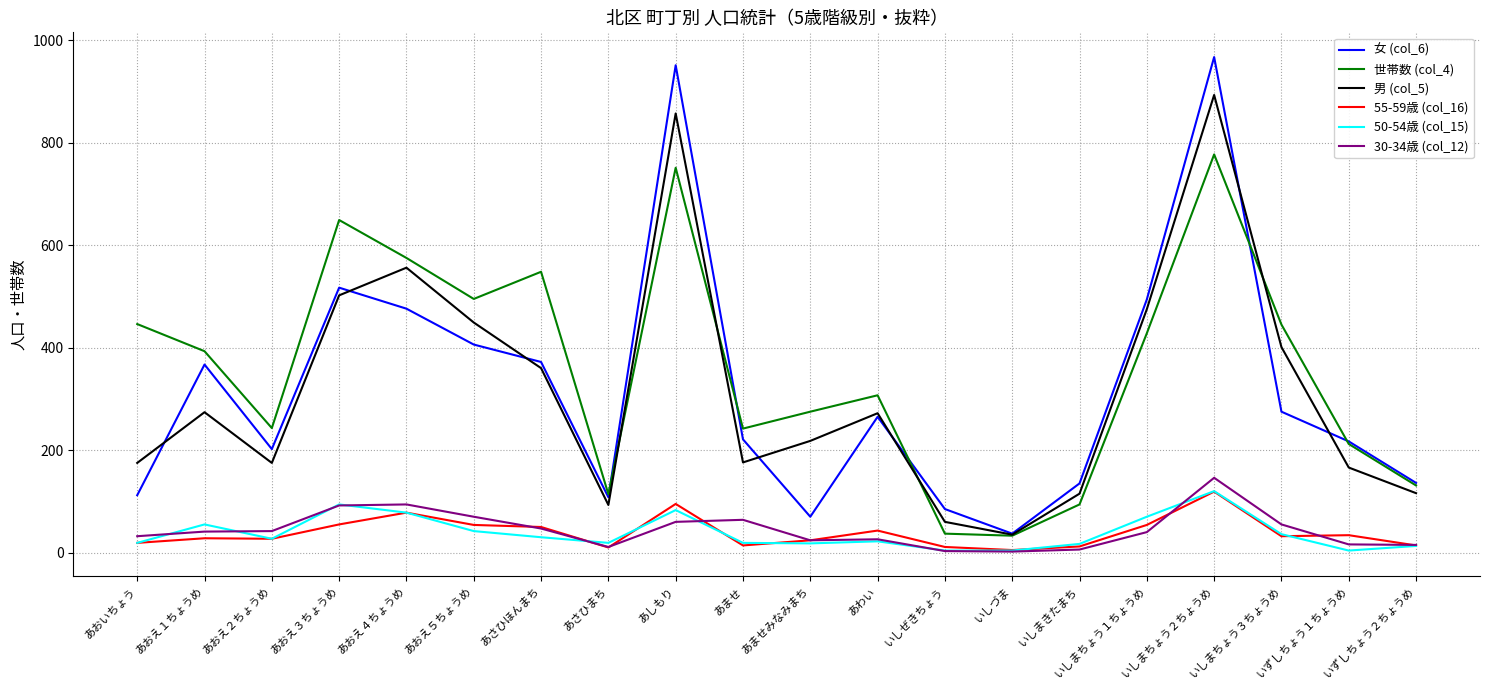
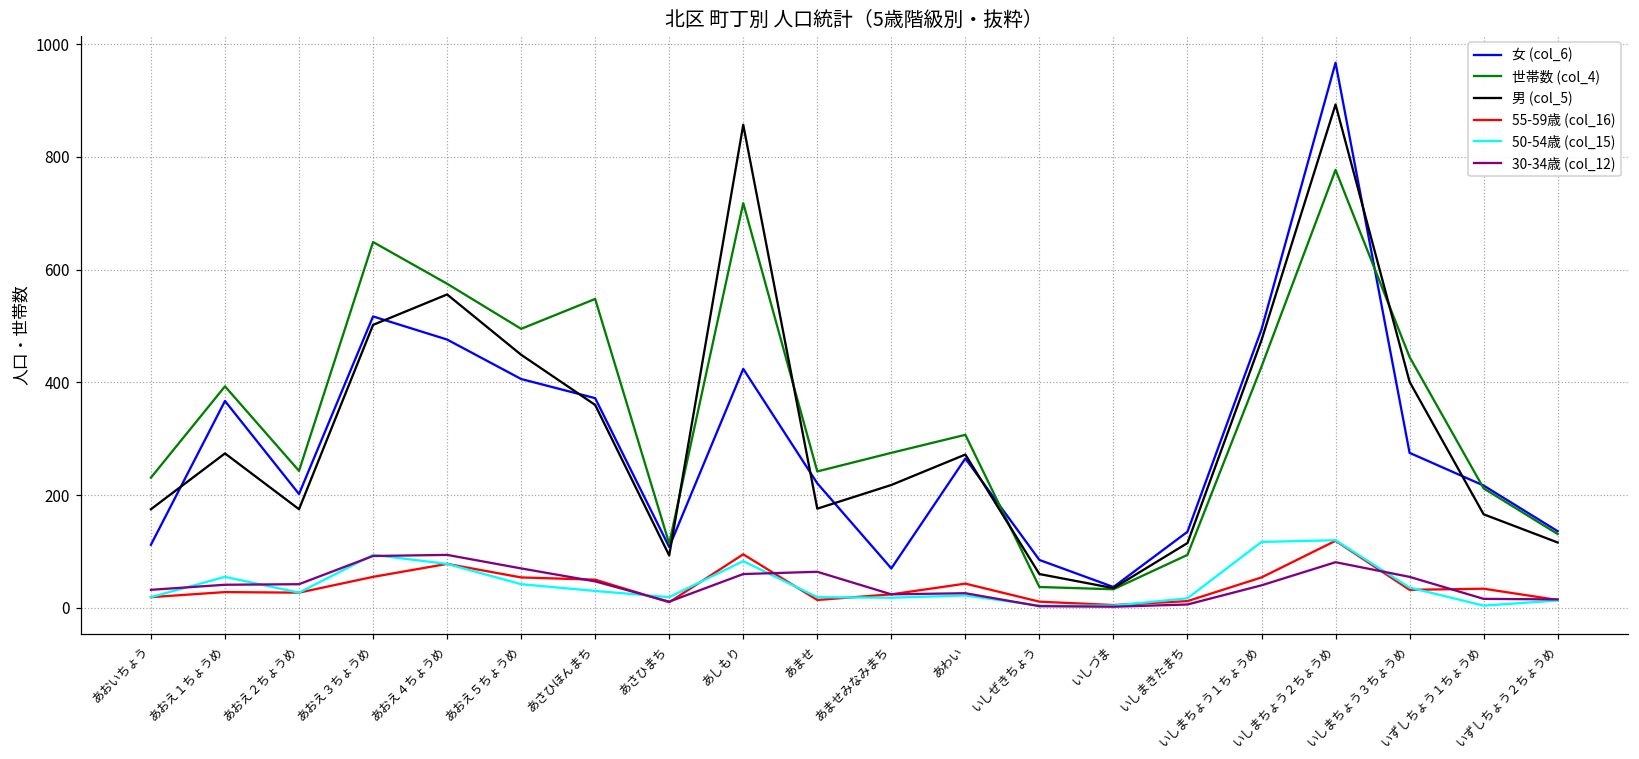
  {
    "女 (col_6)": {
      "あおいちょう": 110,
      "あおえ１ちょうめ": 370,
      "あおえ２ちょうめ": 200,
      "あおえ３ちょうめ": 520,
      "あおえ４ちょうめ": 480,
      "あおえ５ちょうめ": 410,
      "あさひほんまち": 370,
      "あさひまち": 110,
-     "あしもり": 950,
+     "あしもり": 420,
      "あませ": 220,
      "あませみなみまち": 70,
      "あわい": 270,
      "いしぜきちょう": 90,
      "いしまきたまち": 140,
      "いしまちょう１ちょうめ": 490,
      "いしまちょう２ちょうめ": 970,
      "いしまちょう３ちょうめ": 280,
      "いずしちょう１ちょうめ": 220,
      "いずしちょう２ちょうめ": 140
    },
    "世帯数 (col_4)": {
-     "あおいちょう": 450,
+     "あおいちょう": 230,
      "あおえ１ちょうめ": 390,
      "あおえ２ちょうめ": 240,
      "あおえ３ちょうめ": 650,
      "あおえ４ちょうめ": 580,
      "あおえ５ちょうめ": 500,
      "あさひほんまち": 550,
      "あさひまち": 110,
-     "あしもり": 750,
+     "あしもり": 720,
      "あませ": 240,
      "あませみなみまち": 280,
      "あわい": 310,
      "いしぜきちょう": 40,
      "いしまきたまち": 90,
      "いしまちょう１ちょうめ": 430,
      "いしまちょう２ちょうめ": 780,
      "いしまちょう３ちょうめ": 450,
      "いずしちょう１ちょうめ": 210,
      "いずしちょう２ちょうめ": 130
    },
    "男 (col_5)": {
      "あおいちょう": 180,
      "あおえ１ちょうめ": 270,
      "あおえ２ちょうめ": 180,
      "あおえ３ちょうめ": 500,
      "あおえ４ちょうめ": 560,
      "あおえ５ちょうめ": 450,
      "あさひほんまち": 360,
      "あさひまち": 90,
      "あしもり": 860,
      "あませ": 180,
      "あませみなみまち": 220,
      "あわい": 270,
      "いしぜきちょう": 60,
      "いしまきたまち": 120,
      "いしまちょう１ちょうめ": 480,
      "いしまちょう２ちょうめ": 890,
      "いしまちょう３ちょうめ": 400,
      "いずしちょう１ちょうめ": 170,
      "いずしちょう２ちょうめ": 120
    },
    "55-59歳 (col_16)": {
      "あおえ１ちょうめ": 30,
      "あおえ３ちょうめ": 60,
      "あおえ５ちょうめ": 50,
      "あしもり": 100,
      "あわい": 40,
      "いしぜきちょう": 10,
      "いしまきたまち": 10,
      "いしまちょう１ちょうめ": 50,
      "いずしちょう１ちょうめ": 30
    },
    "50-54歳 (col_15)": {
      "あおえ１ちょうめ": 60,
      "あおえ５ちょうめ": 40,
      "あさひほんまち": 30,
      "あさひまち": 20,
      "あしもり": 80,
      "あませみなみまち": 20,
      "いしまきたまち": 20,
-     "いしまちょう１ちょうめ": 70,
+     "いしまちょう１ちょうめ": 120,
      "いずしちょう１ちょうめ": 0
    },
    "30-34歳 (col_12)": {
      "あおいちょう": 30,
      "あおえ１ちょうめ": 40,
      "あおえ２ちょうめ": 40,
      "あおえ４ちょうめ": 90,
      "あおえ５ちょうめ": 70,
      "あしもり": 60,
      "あませ": 60,
      "いしまきたまち": 10,
      "いしまちょう１ちょうめ": 40,
-     "いしまちょう２ちょうめ": 150,
+     "いしまちょう２ちょうめ": 80,
      "いしまちょう３ちょうめ": 60,
      "いずしちょう１ちょうめ": 20
    }
  }
